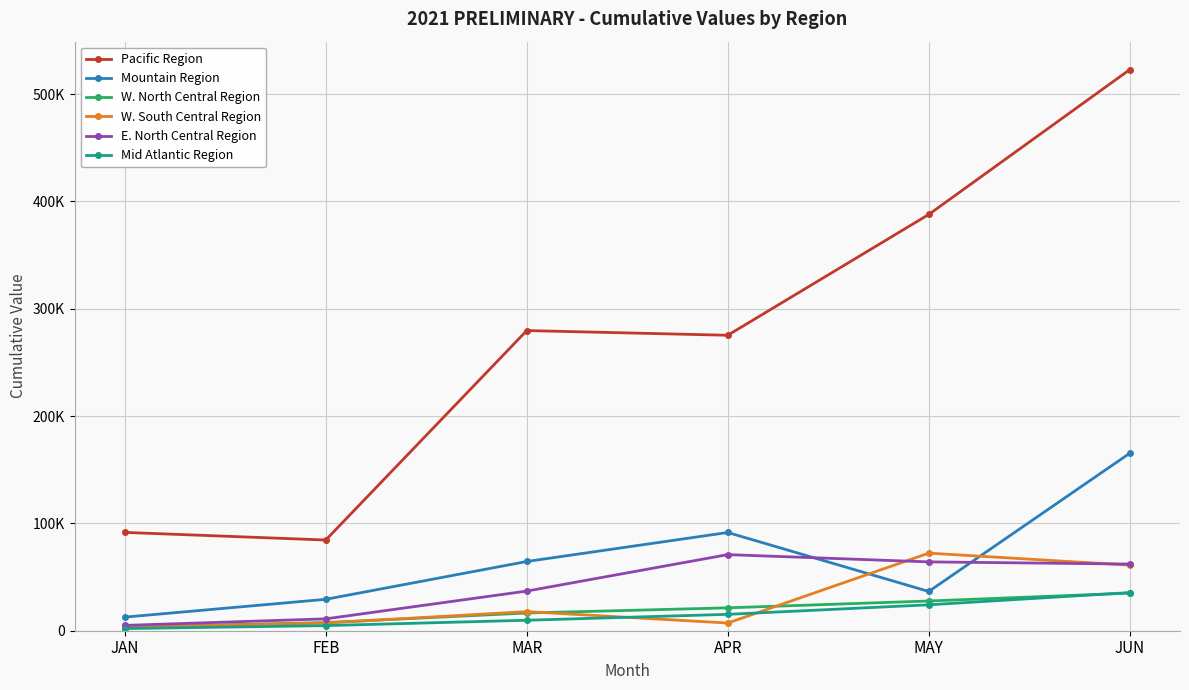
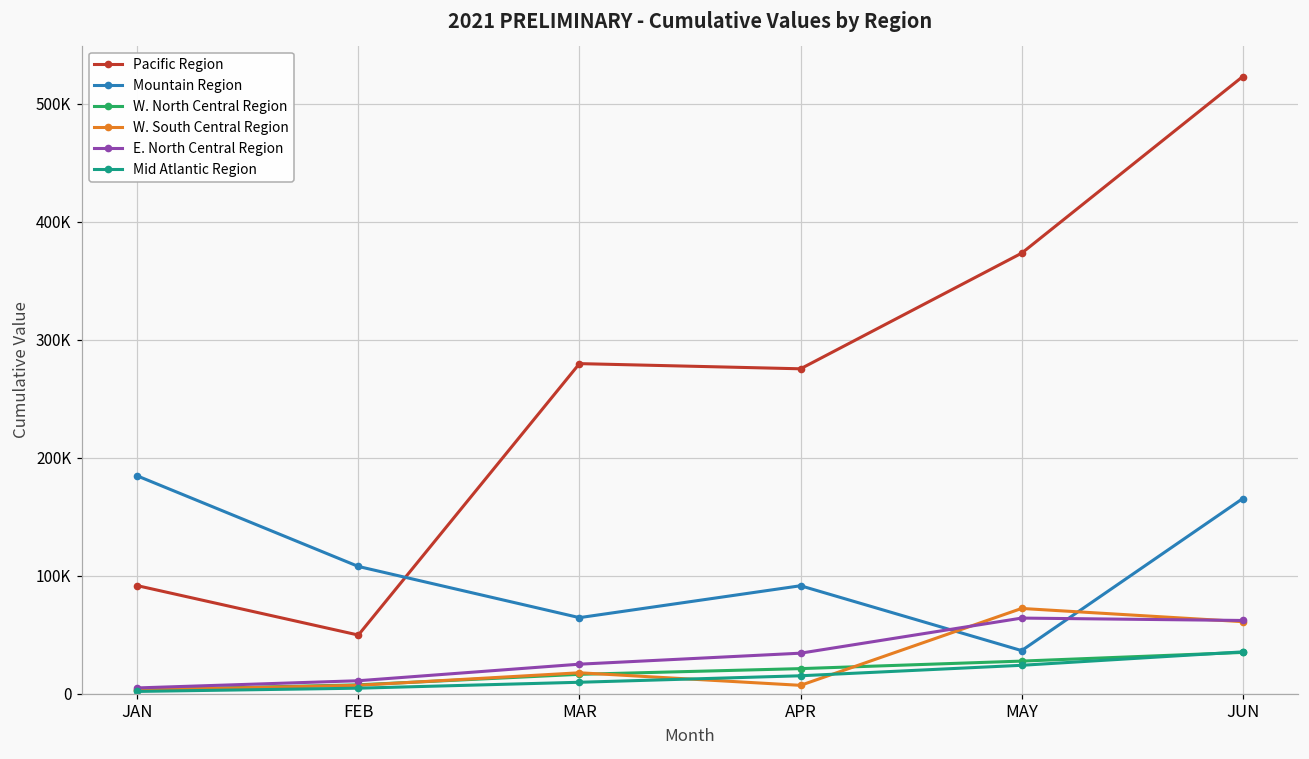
  {
    "Pacific Region": {
      "JAN": 92000,
-     "FEB": 85000,
+     "FEB": 50000,
      "MAR": 280000,
      "APR": 275000,
-     "MAY": 388000,
+     "MAY": 373000,
      "JUN": 523000
    },
    "Mountain Region": {
-     "JAN": 13000,
-     "FEB": 29000,
+     "JAN": 185000,
+     "FEB": 108000,
      "MAR": 65000,
      "APR": 92000,
      "MAY": 37000,
      "JUN": 165000
    },
    "W. South Central Region": {
      "APR": 7000,
      "MAY": 72000
    },
    "E. North Central Region": {
      "FEB": 11000,
-     "MAR": 37000,
-     "APR": 71000,
+     "MAR": 25000,
+     "APR": 34000,
      "MAY": 64000
    }
  }
